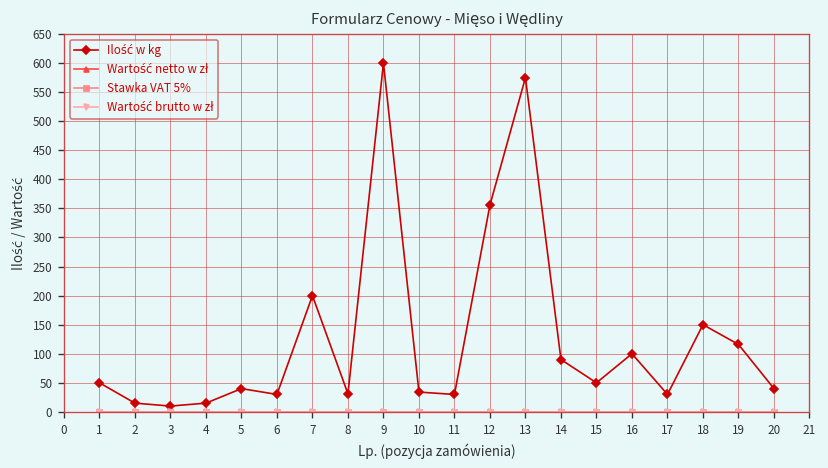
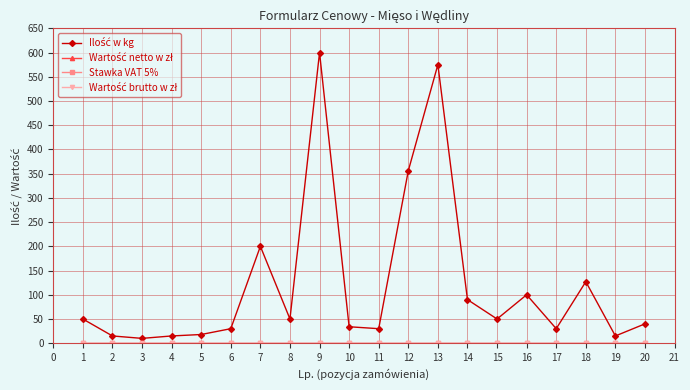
  {
    "Ilość w kg": {
      "1": 50,
      "2": 20,
      "3": 10,
      "4": 20,
-     "5": 40,
+     "5": 20,
      "6": 30,
      "7": 200,
-     "8": 30,
+     "8": 50,
      "9": 600,
      "10": 30,
      "11": 30,
      "12": 360,
      "13": 580,
      "14": 90,
      "15": 50,
      "16": 100,
      "17": 30,
-     "18": 150,
-     "19": 120,
+     "18": 130,
+     "19": 20,
      "20": 40
    },
    "Wartość brutto w zł": {
      "1": 0,
      "2": 0,
      "3": 0,
      "4": 0,
      "5": 0,
      "6": 0,
      "7": 0,
      "8": 0,
      "9": 0,
      "10": 0,
      "11": 0,
      "12": 0,
      "13": 0,
      "14": 0,
      "15": 0,
      "16": 0,
      "17": 0,
      "18": 0,
      "19": 0,
      "20": 0
    }
  }
